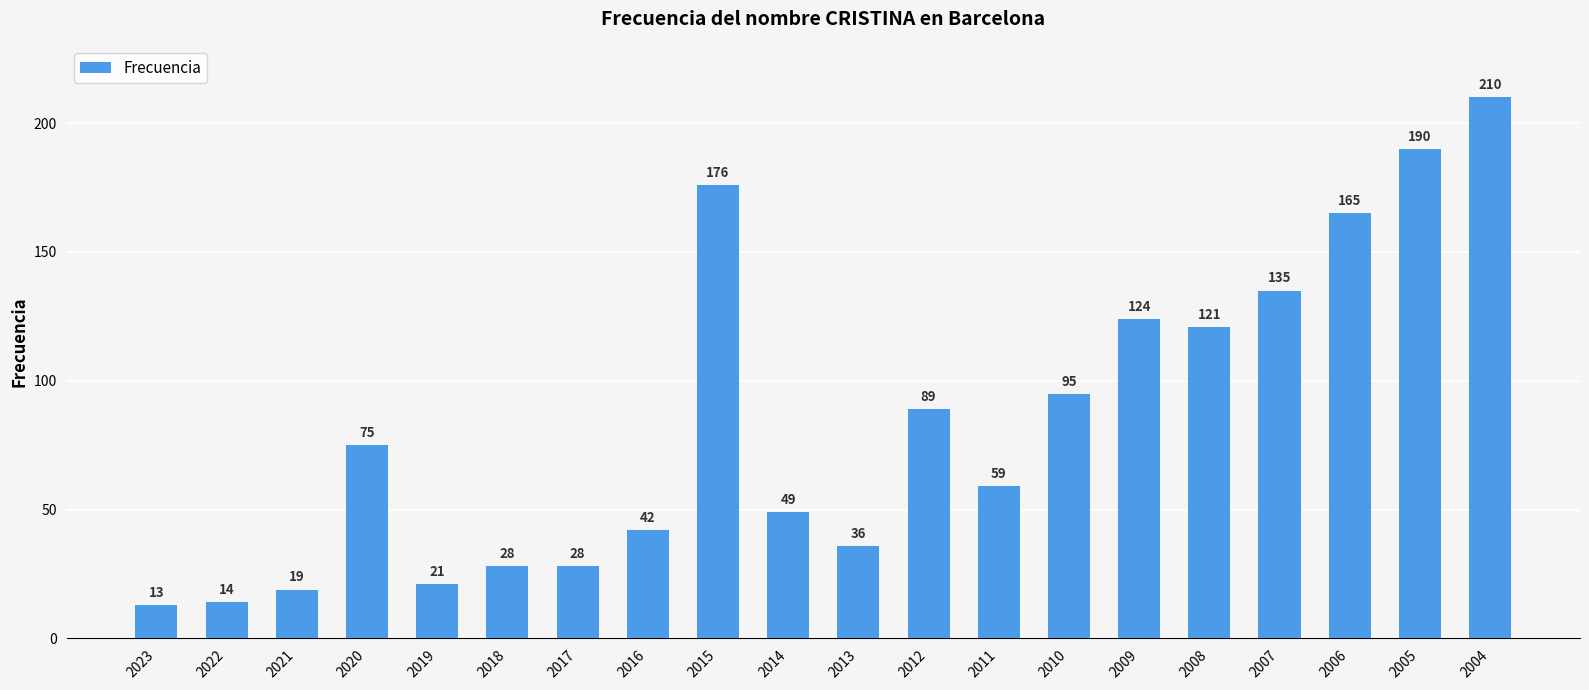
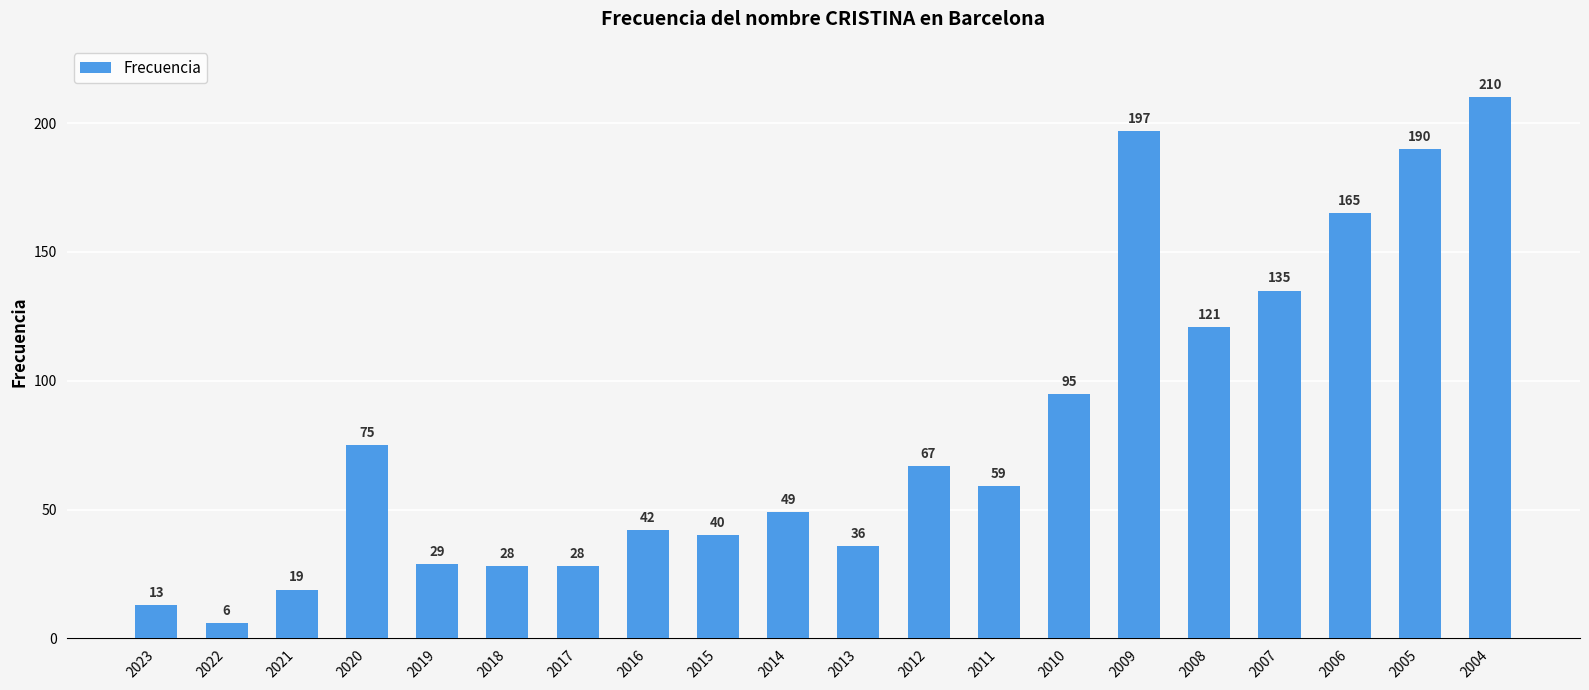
  {
    "2023": 13,
-   "2022": 14,
+   "2022": 6,
    "2021": 19,
    "2020": 75,
-   "2019": 21,
+   "2019": 29,
    "2018": 28,
    "2017": 28,
    "2016": 42,
-   "2015": 176,
+   "2015": 40,
    "2014": 49,
    "2013": 36,
-   "2012": 89,
+   "2012": 67,
    "2011": 59,
    "2010": 95,
-   "2009": 124,
+   "2009": 197,
    "2008": 121,
    "2007": 135,
    "2006": 165,
    "2005": 190,
    "2004": 210
  }
